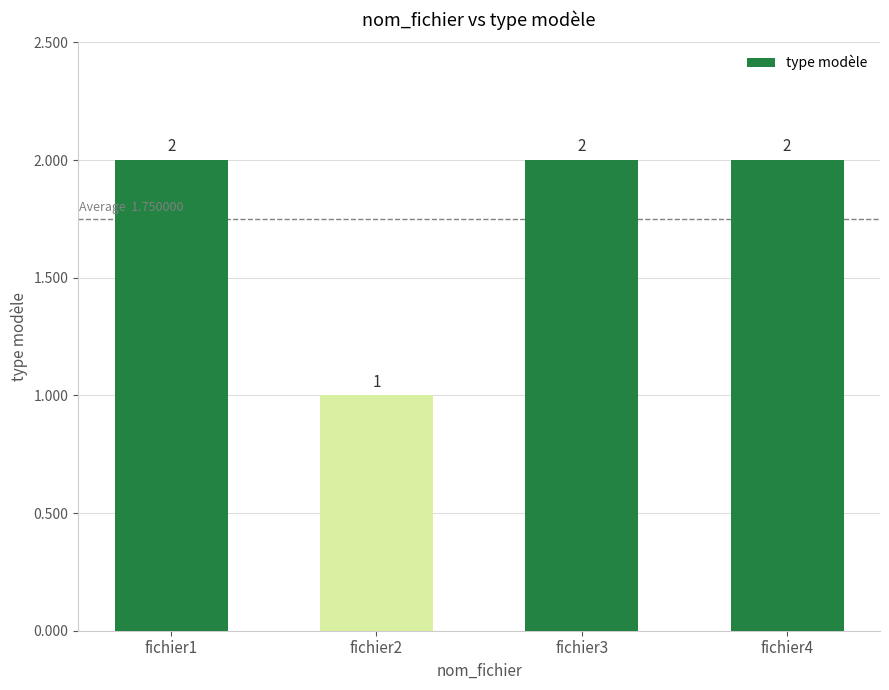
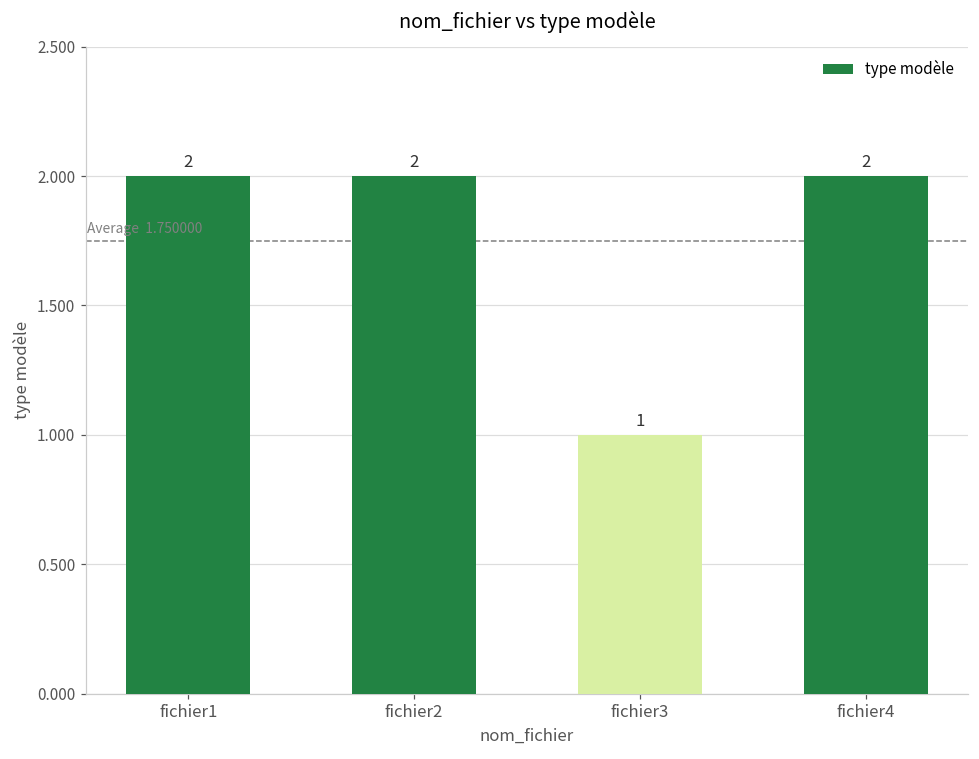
  {
    "fichier1": 2,
-   "fichier2": 1,
-   "fichier3": 2,
+   "fichier2": 2,
+   "fichier3": 1,
    "fichier4": 2
  }
